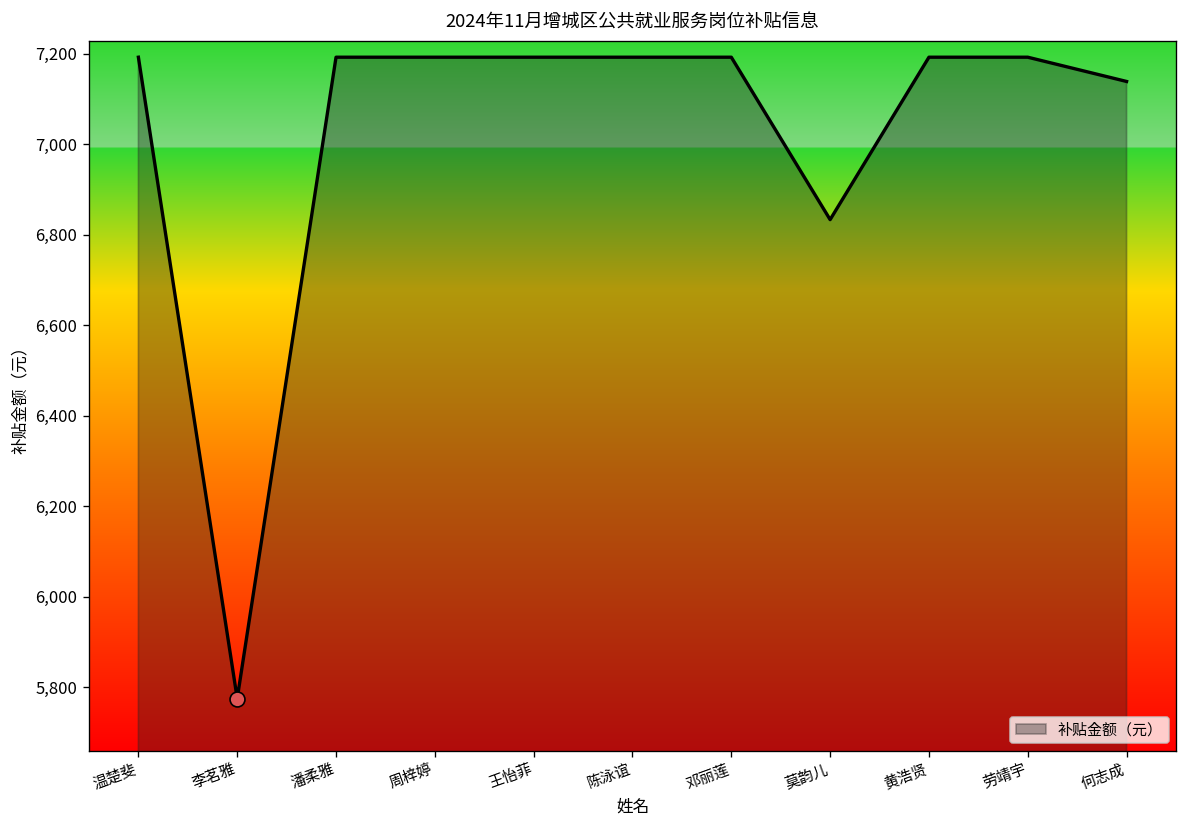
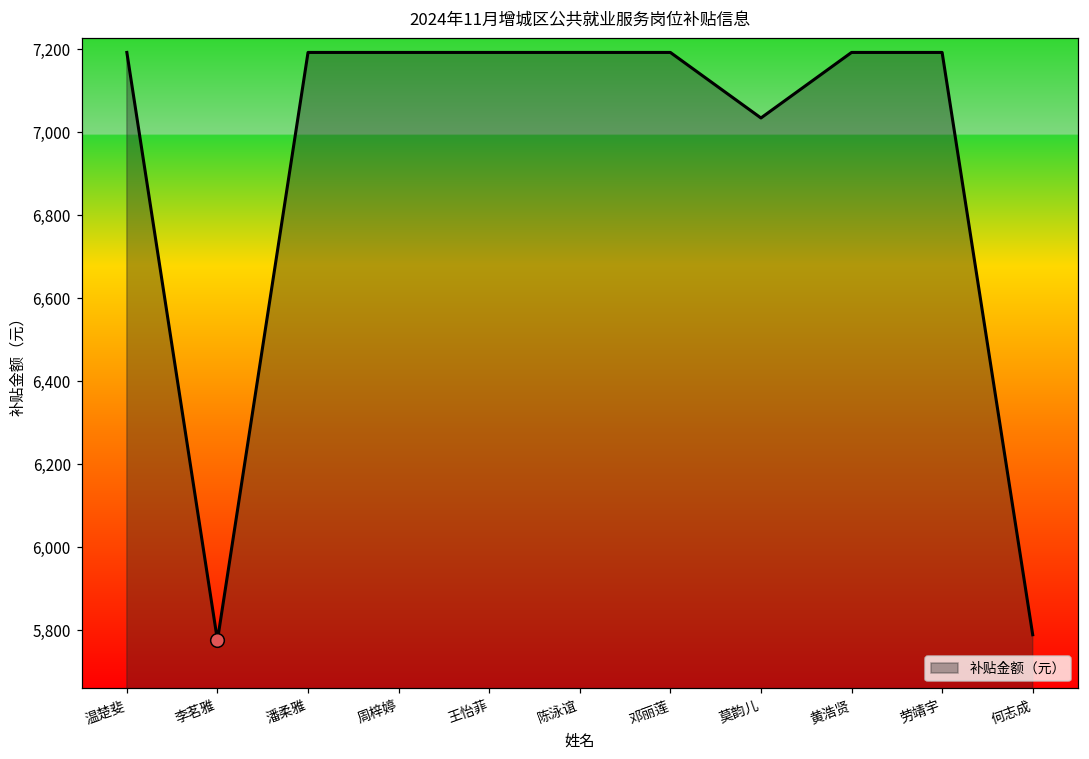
  {
    "补贴金额（元）": {
      "温楚斐": "7,190",
      "潘柔雅": "7,190",
      "周梓婷": "7,190",
      "王怡菲": "7,190",
      "陈泳谊": "7,190",
      "邓丽莲": "7,190",
-     "莫韵儿": "6,830",
+     "莫韵儿": "7,030",
      "黄浩贤": "7,190",
      "劳靖宇": "7,190",
-     "何志成": "7,140"
+     "何志成": "5,790"
    }
  }
